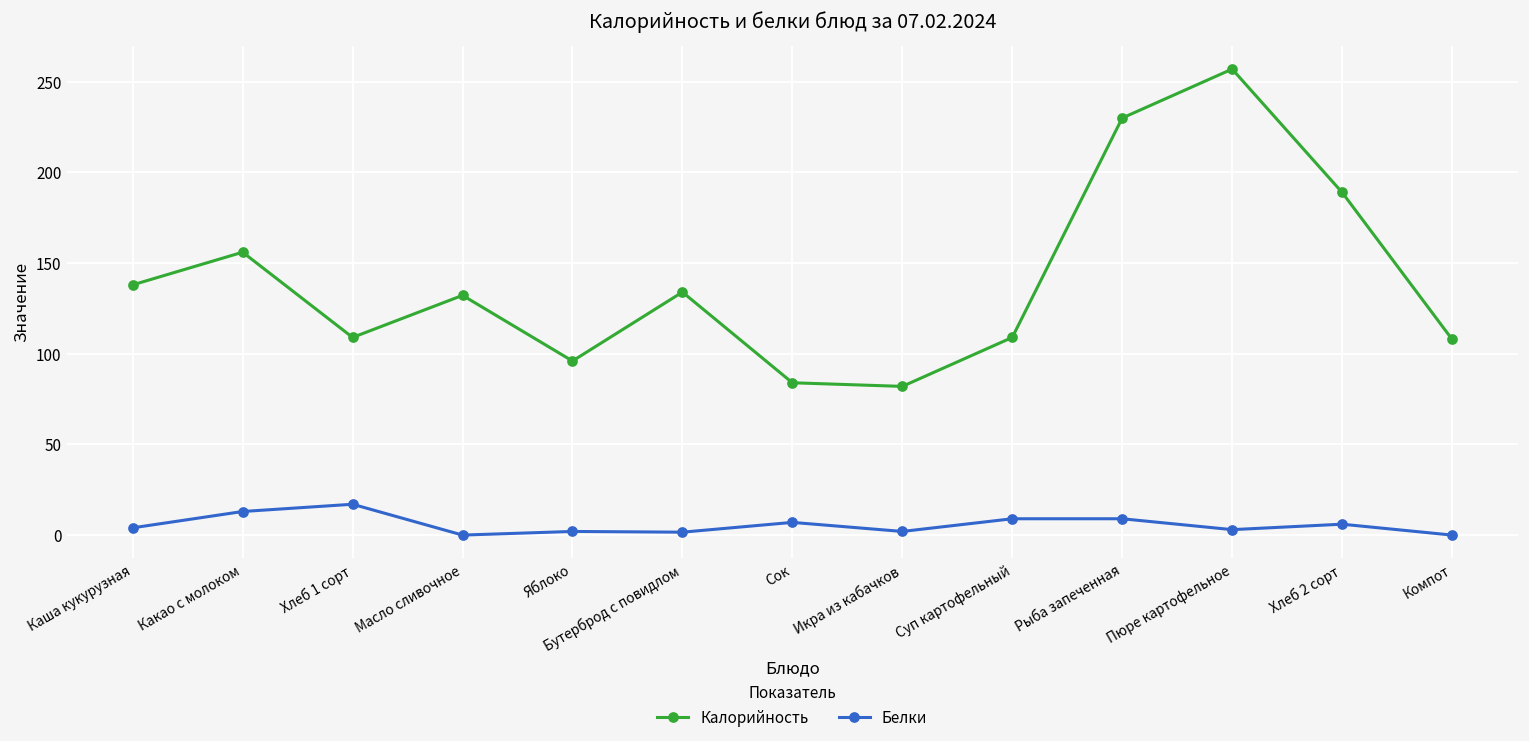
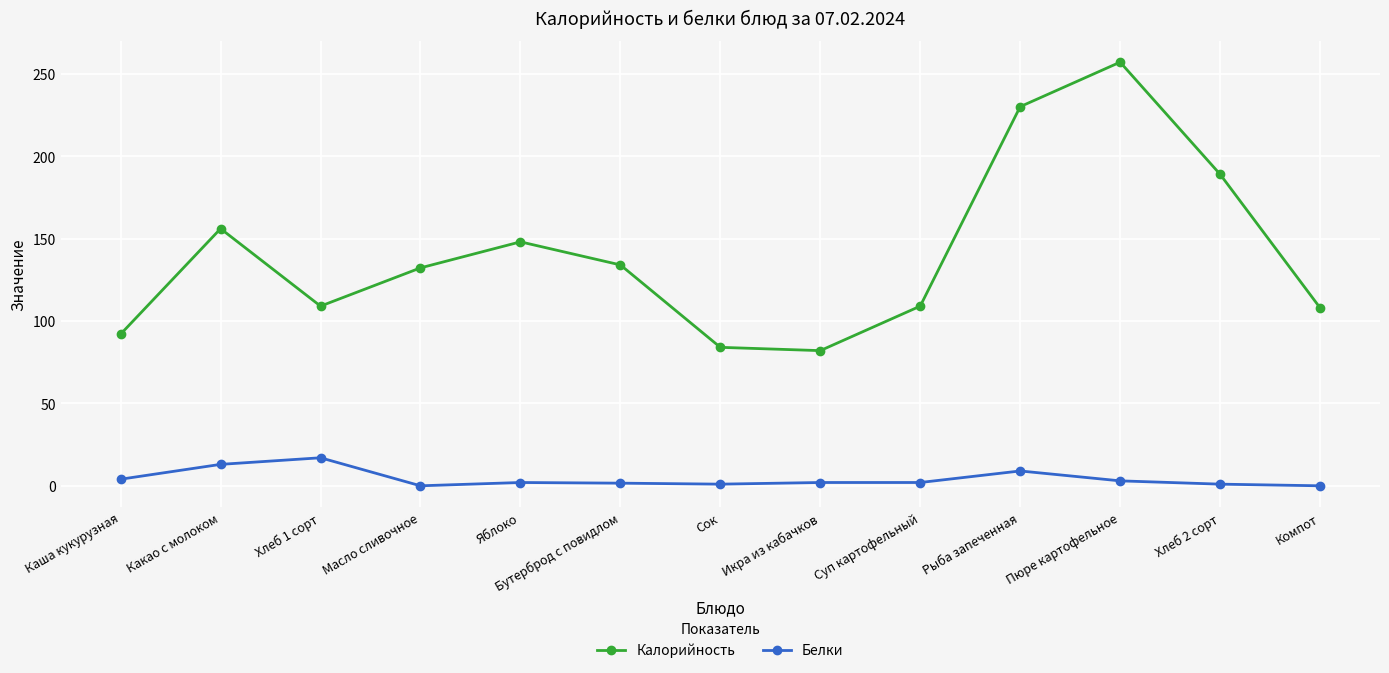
  {
    "Калорийность": {
-     "Каша кукурузная": 138,
+     "Каша кукурузная": 92,
      "Какао с молоком": 156,
      "Хлеб 1 сорт": 109,
      "Масло сливочное": 132,
-     "Яблоко": 96,
+     "Яблоко": 148,
      "Бутерброд с повидлом": 134,
      "Сок": 84,
      "Икра из кабачков": 82,
      "Суп картофельный": 109,
      "Рыба запеченная": 230,
      "Пюре картофельное": 257,
      "Хлеб 2 сорт": 189,
      "Компот": 108
    },
    "Белки": {
      "Каша кукурузная": 4,
      "Какао с молоком": 13,
      "Хлеб 1 сорт": 17,
      "Масло сливочное": 0,
      "Яблоко": 2,
      "Бутерброд с повидлом": 2,
-     "Сок": 7,
+     "Сок": 1,
      "Икра из кабачков": 2,
-     "Суп картофельный": 9,
+     "Суп картофельный": 2,
      "Рыба запеченная": 9,
      "Пюре картофельное": 3,
-     "Хлеб 2 сорт": 6,
+     "Хлеб 2 сорт": 1,
      "Компот": 0
    }
  }
